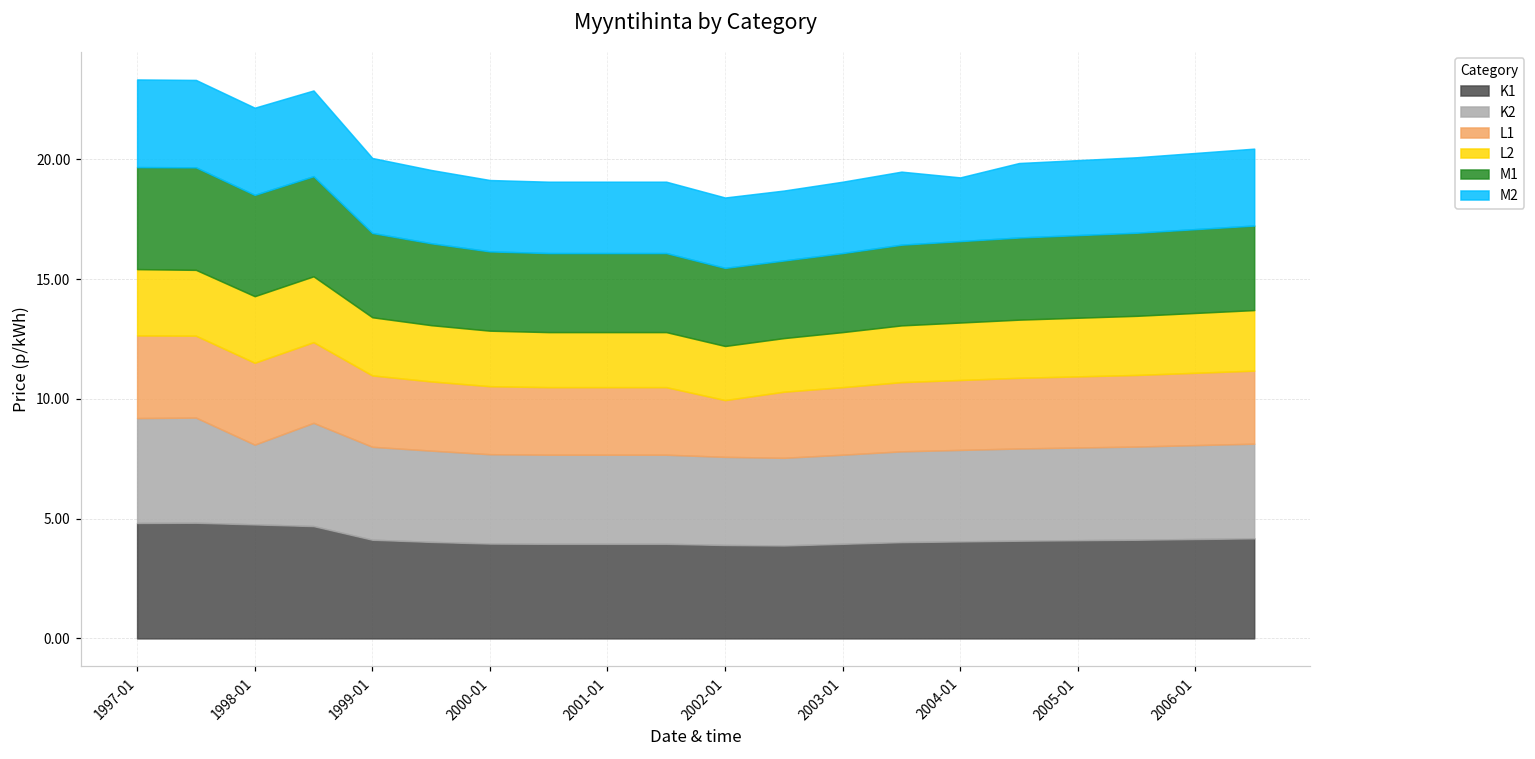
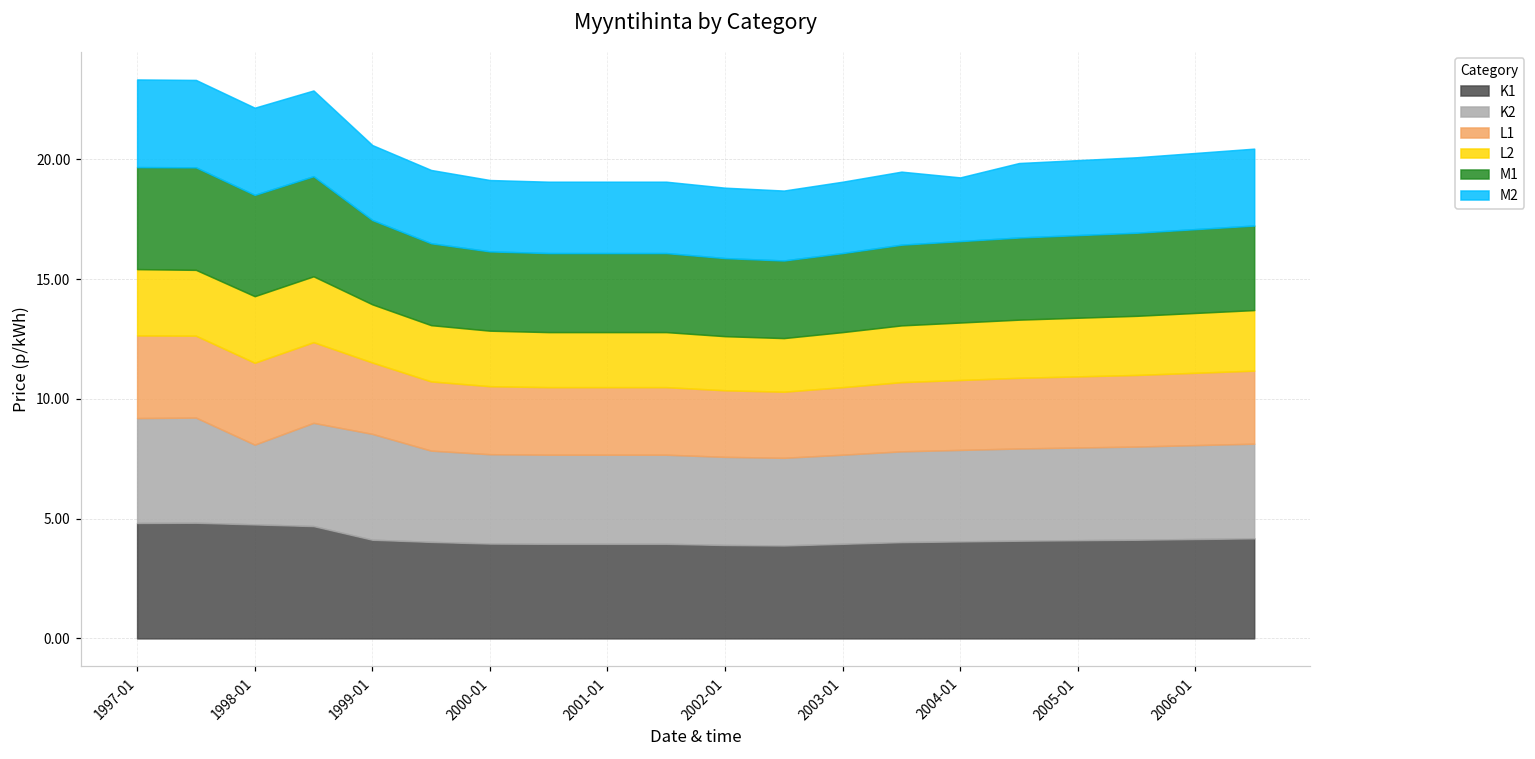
  {
    "K1": {
      "1997-01": 4.8,
      "1998-01": 4.8,
      "1999-01": 4.1,
      "2000-01": 4.0,
      "2001-01": 4.0,
      "2002-01": 3.9,
      "2003-01": 4.0,
      "2004-01": 4.1,
      "2005-01": 4.1,
      "2006-01": 4.2
    },
    "K2": {
      "1997-01": 4.4,
      "1998-01": 3.3,
-     "1999-01": 3.9,
+     "1999-01": 4.4,
      "2000-01": 3.7,
      "2001-01": 3.7,
      "2002-01": 3.7,
      "2003-01": 3.7,
      "2004-01": 3.8,
      "2005-01": 3.9,
      "2006-01": 3.9
    },
    "L1": {
      "1997-01": 3.4,
      "1998-01": 3.4,
      "1999-01": 3.0,
      "2000-01": 2.8,
      "2001-01": 2.8,
-     "2002-01": 2.4,
+     "2002-01": 2.8,
      "2003-01": 2.8,
      "2004-01": 2.9,
      "2005-01": 3.0,
      "2006-01": 3.0
    },
    "L2": {
      "1997-01": 2.8,
      "1998-01": 2.8,
      "1999-01": 2.4,
      "2000-01": 2.3,
      "2001-01": 2.3,
      "2002-01": 2.3,
      "2003-01": 2.3,
      "2004-01": 2.4,
      "2005-01": 2.5,
      "2006-01": 2.5
    },
    "M1": {
      "1997-01": 4.3,
      "1998-01": 4.2,
      "1999-01": 3.5,
      "2000-01": 3.3,
      "2001-01": 3.3,
      "2002-01": 3.3,
      "2003-01": 3.3,
      "2004-01": 3.4,
      "2005-01": 3.4,
      "2006-01": 3.5
    },
    "M2": {
      "1997-01": 3.7,
      "1998-01": 3.6,
      "1999-01": 3.1,
      "2000-01": 3.0,
      "2001-01": 3.0,
      "2002-01": 2.9,
      "2003-01": 3.0,
      "2004-01": 2.7,
      "2005-01": 3.1,
      "2006-01": 3.2
    }
  }
